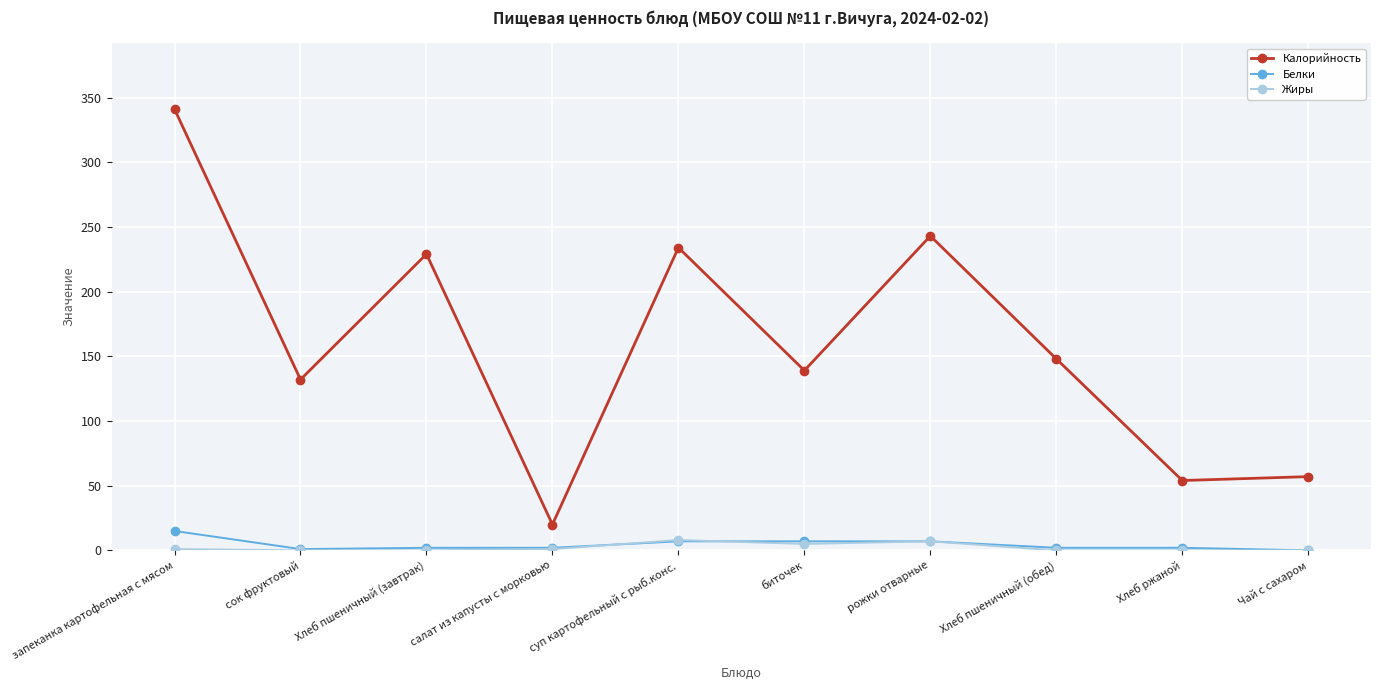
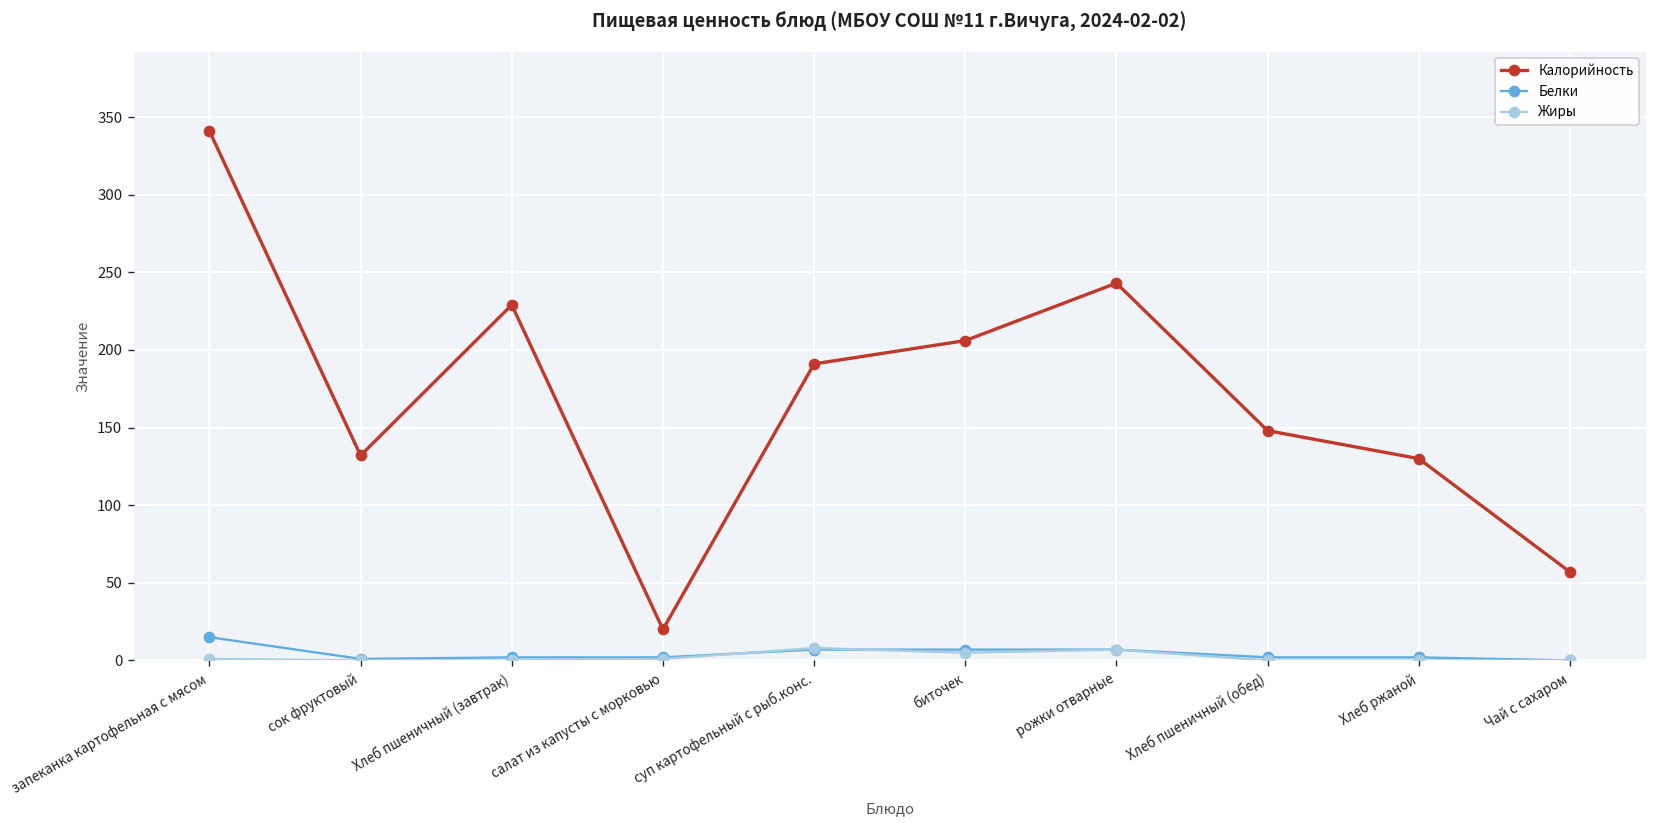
  {
    "Калорийность": {
      "запеканка картофельная с мясом": 341,
      "сок фруктовый": 132,
      "Хлеб пшеничный (завтрак)": 229,
      "салат из капусты с морковью": 20,
-     "суп картофельный с рыб.конс.": 234,
-     "биточек": 139,
+     "суп картофельный с рыб.конс.": 191,
+     "биточек": 206,
      "рожки отварные": 243,
      "Хлеб пшеничный (обед)": 148,
-     "Хлеб ржаной": 54,
+     "Хлеб ржаной": 130,
      "Чай с сахаром": 57
    },
    "Белки": {
      "запеканка картофельная с мясом": 15,
      "Хлеб пшеничный (завтрак)": 2,
      "биточек": 7,
      "Хлеб пшеничный (обед)": 2,
      "Хлеб ржаной": 2
    },
    "Жиры": {
      "запеканка картофельная с мясом": 1,
      "Хлеб пшеничный (завтрак)": 0,
      "биточек": 5,
      "Хлеб пшеничный (обед)": 0,
      "Хлеб ржаной": 0
    }
  }
